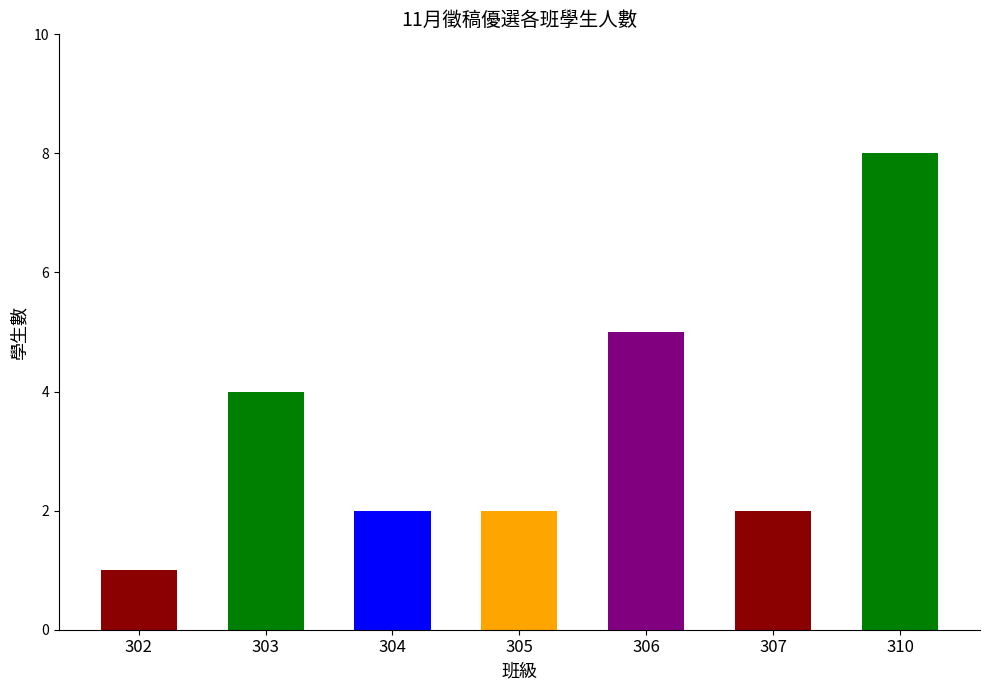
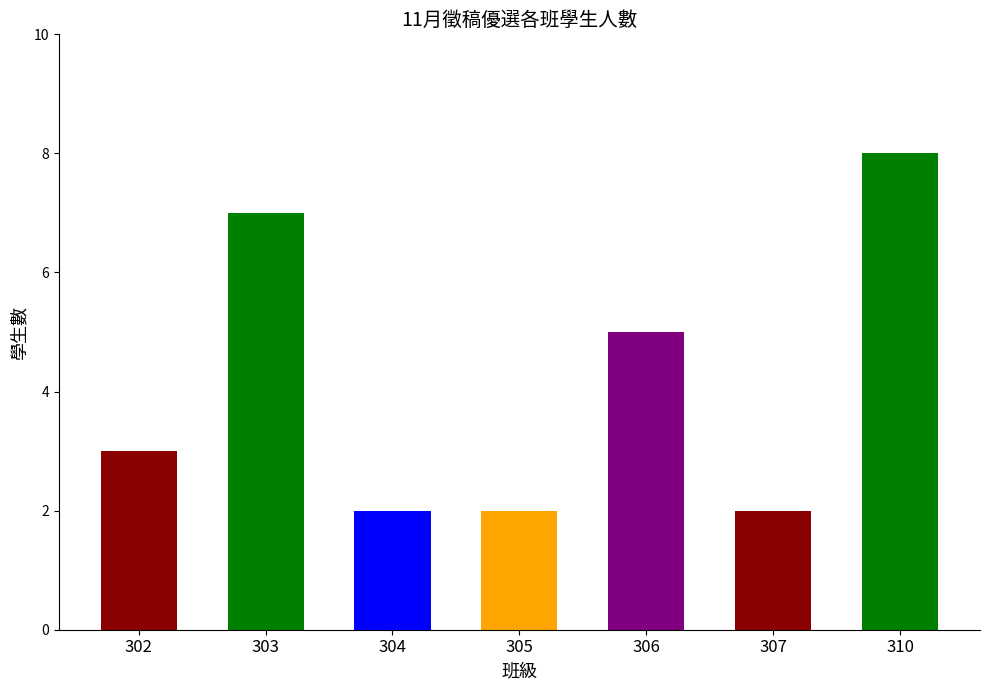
  {
-   "302": 1,
-   "303": 4,
+   "302": 3,
+   "303": 7,
    "304": 2,
    "305": 2,
    "306": 5,
    "307": 2,
    "310": 8
  }
